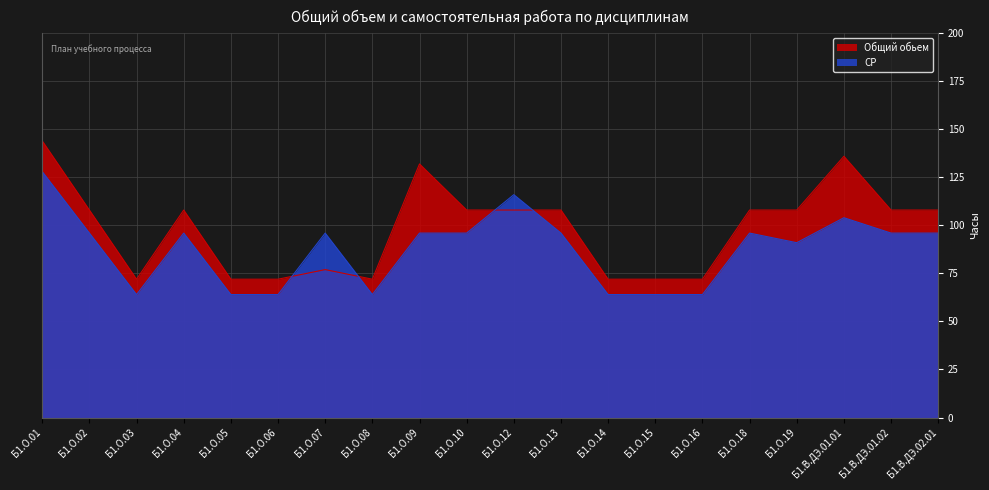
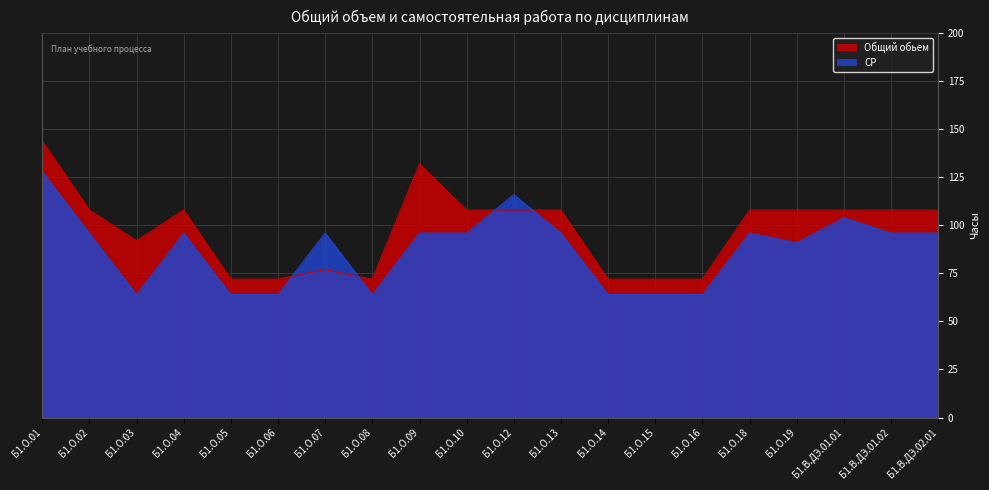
  {
    "Общий обьем": {
      "Б1.О.01": 144,
      "Б1.О.02": 108,
-     "Б1.О.03": 72,
+     "Б1.О.03": 92,
      "Б1.О.04": 108,
      "Б1.О.05": 72,
      "Б1.О.06": 72,
      "Б1.О.07": 77,
      "Б1.О.08": 72,
      "Б1.О.09": 132,
      "Б1.О.10": 108,
      "Б1.О.12": 108,
      "Б1.О.13": 108,
      "Б1.О.14": 72,
      "Б1.О.15": 72,
      "Б1.О.16": 72,
      "Б1.О.18": 108,
      "Б1.О.19": 108,
-     "Б1.В.ДЭ.01.01": 136,
+     "Б1.В.ДЭ.01.01": 108,
      "Б1.В.ДЭ.01.02": 108,
      "Б1.В.ДЭ.02.01": 108
    },
    "СР": {
      "Б1.О.01": 128,
      "Б1.О.02": 96,
      "Б1.О.03": 64,
      "Б1.О.04": 96,
      "Б1.О.05": 64,
      "Б1.О.06": 64,
      "Б1.О.07": 96,
      "Б1.О.08": 64,
      "Б1.О.09": 96,
      "Б1.О.10": 96,
      "Б1.О.12": 116,
      "Б1.О.13": 96,
      "Б1.О.14": 64,
      "Б1.О.15": 64,
      "Б1.О.16": 64,
      "Б1.О.18": 96,
      "Б1.О.19": 91,
      "Б1.В.ДЭ.01.01": 104,
      "Б1.В.ДЭ.01.02": 96,
      "Б1.В.ДЭ.02.01": 96
    }
  }
